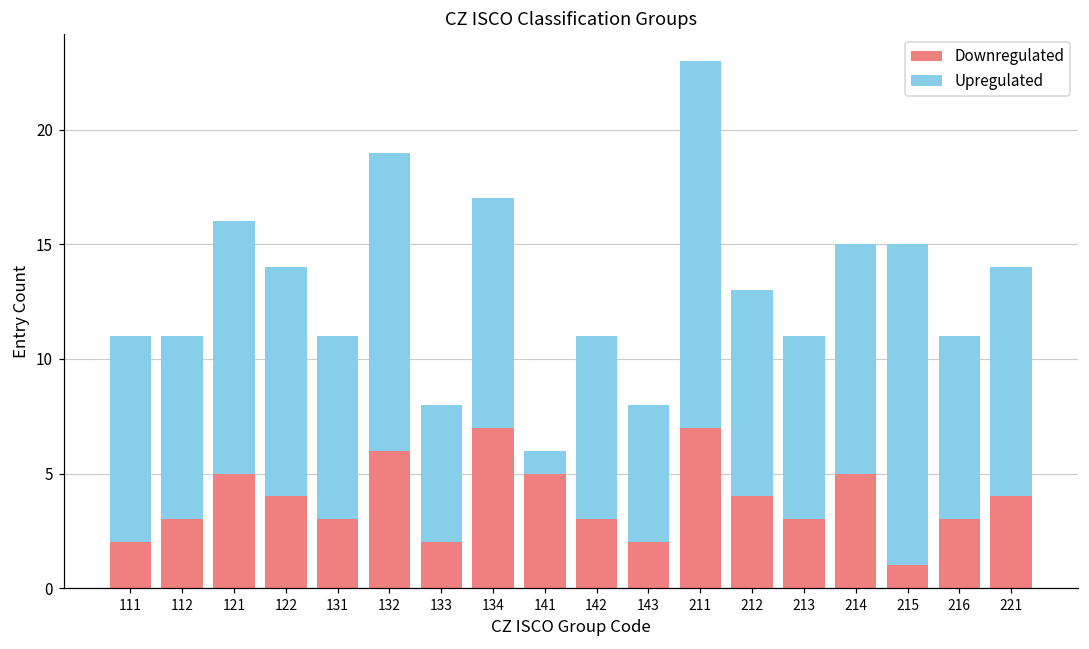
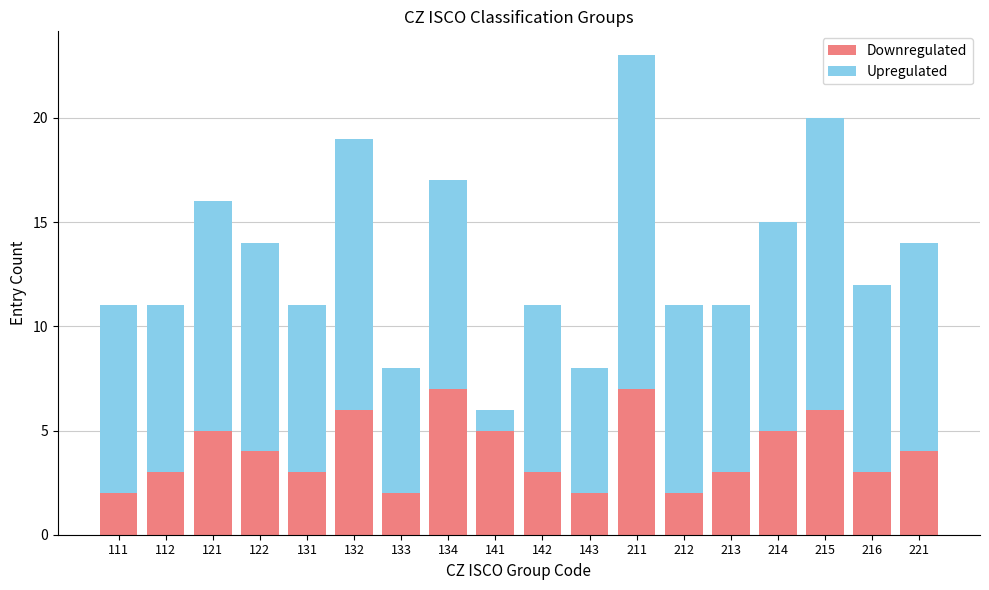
  {
    "Downregulated": {
      "111": 2,
      "112": 3,
      "121": 5,
      "122": 4,
      "131": 3,
      "132": 6,
      "133": 2,
      "134": 7,
      "141": 5,
      "142": 3,
      "143": 2,
      "211": 7,
-     "212": 4,
+     "212": 2,
      "213": 3,
      "214": 5,
-     "215": 1,
+     "215": 6,
      "216": 3,
      "221": 4
    },
    "Upregulated": {
      "111": 9,
      "112": 8,
      "121": 11,
      "122": 10,
      "131": 8,
      "132": 13,
      "133": 6,
      "134": 10,
      "141": 1,
      "142": 8,
      "143": 6,
      "211": 16,
      "212": 9,
      "213": 8,
      "214": 10,
      "215": 14,
-     "216": 8,
+     "216": 9,
      "221": 10
    }
  }
